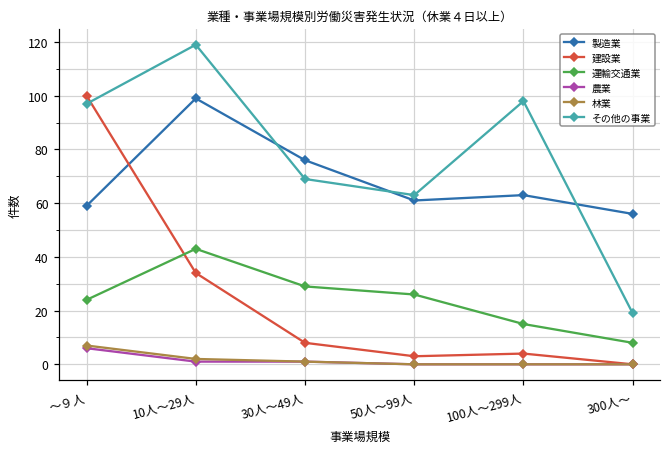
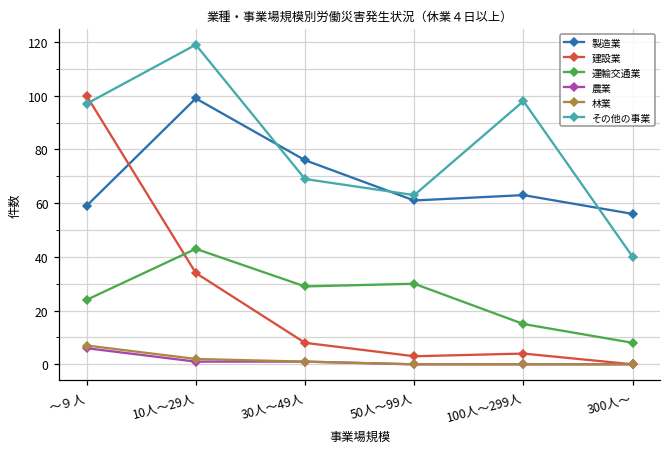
  {
    "製造業": {
      "～９人": 59,
      "10人～29人": 99,
      "30人～49人": 76,
      "50人～99人": 61,
      "100人～299人": 63,
      "300人～": 56
    },
    "建設業": {
      "～９人": 100,
      "10人～29人": 34,
      "30人～49人": 8,
      "50人～99人": 3,
      "100人～299人": 4
    },
    "運輸交通業": {
      "～９人": 24,
      "10人～29人": 43,
      "30人～49人": 29,
-     "50人～99人": 26,
+     "50人～99人": 30,
      "100人～299人": 15,
      "300人～": 8
    },
    "その他の事業": {
      "～９人": 97,
      "10人～29人": 119,
      "30人～49人": 69,
      "50人～99人": 63,
      "100人～299人": 98,
-     "300人～": 19
+     "300人～": 40
    }
  }
